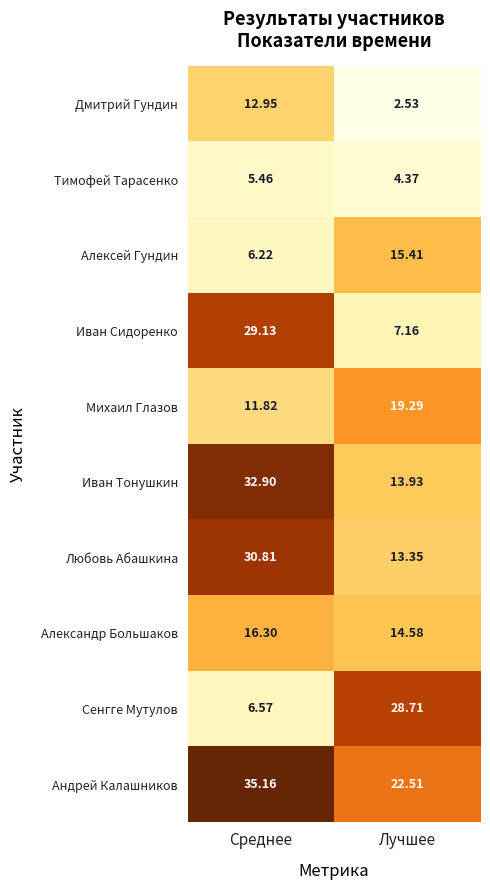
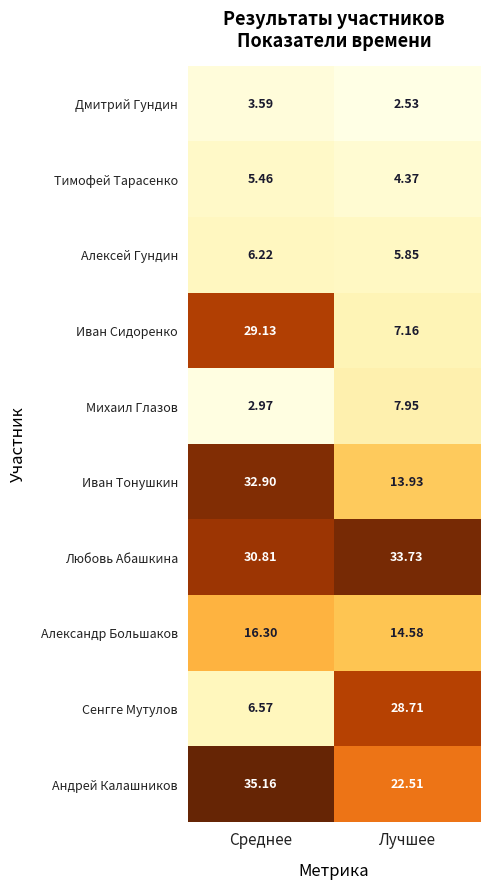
  {
    "Дмитрий Гундин": {
-     "Среднее": 12.95,
+     "Среднее": 3.59,
      "Лучшее": 2.53
    },
    "Тимофей Тарасенко": {
      "Среднее": 5.46,
      "Лучшее": 4.37
    },
    "Алексей Гундин": {
      "Среднее": 6.22,
-     "Лучшее": 15.41
+     "Лучшее": 5.85
    },
    "Иван Сидоренко": {
      "Среднее": 29.13,
      "Лучшее": 7.16
    },
    "Михаил Глазов": {
-     "Среднее": 11.82,
-     "Лучшее": 19.29
+     "Среднее": 2.97,
+     "Лучшее": 7.95
    },
    "Иван Тонушкин": {
      "Среднее": 32.90,
      "Лучшее": 13.93
    },
    "Любовь Абашкина": {
      "Среднее": 30.81,
-     "Лучшее": 13.35
+     "Лучшее": 33.73
    },
    "Александр Большаков": {
      "Среднее": 16.30,
      "Лучшее": 14.58
    },
    "Сенгге Мутулов": {
      "Среднее": 6.57,
      "Лучшее": 28.71
    },
    "Андрей Калашников": {
      "Среднее": 35.16,
      "Лучшее": 22.51
    }
  }
